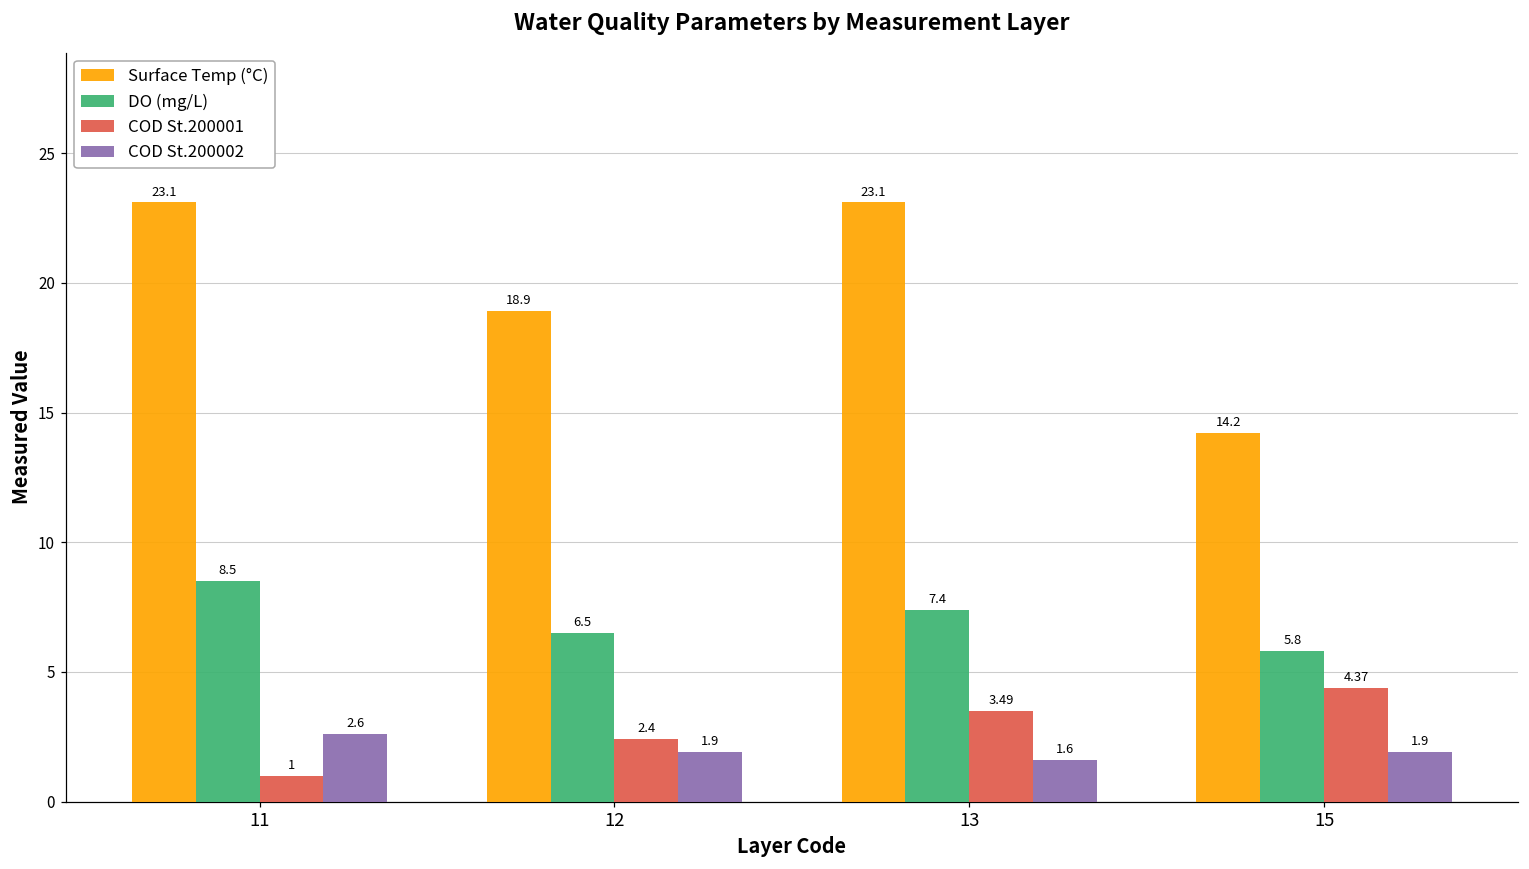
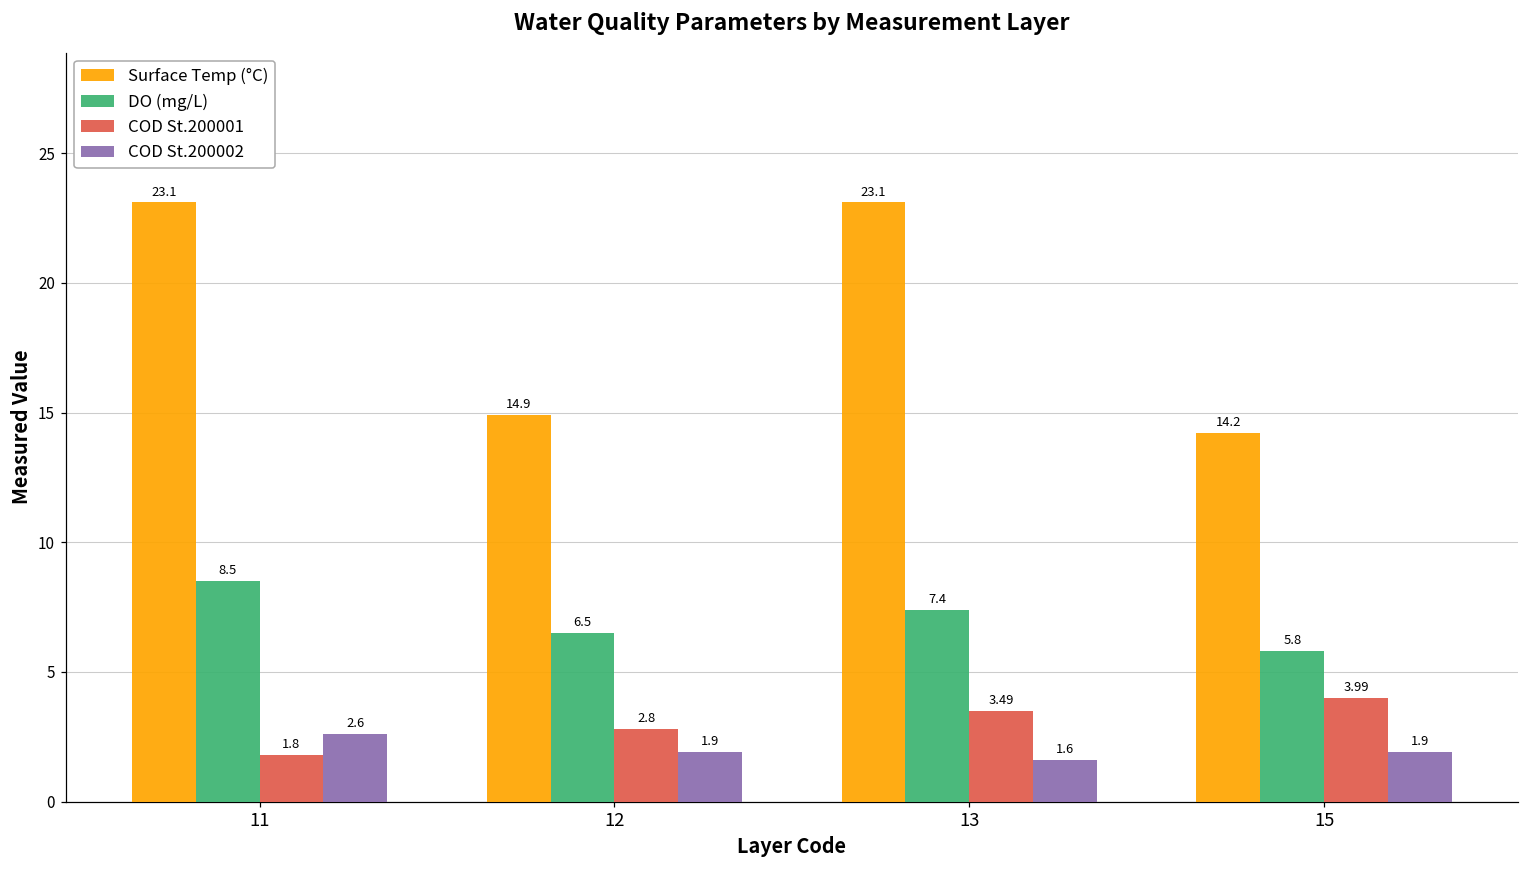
  {
    "Surface Temp (°C)": {
      "11": 23.1,
-     "12": 18.9,
+     "12": 14.9,
      "13": 23.1,
      "15": 14.2
    },
    "DO (mg/L)": {
      "11": 8.5,
      "12": 6.5,
      "13": 7.4,
      "15": 5.8
    },
    "COD St.200001": {
-     "11": 1,
-     "12": 2.4,
+     "11": 1.8,
+     "12": 2.8,
      "13": 3.49,
-     "15": 4.37
+     "15": 3.99
    },
    "COD St.200002": {
      "11": 2.6,
      "12": 1.9,
      "13": 1.6,
      "15": 1.9
    }
  }
